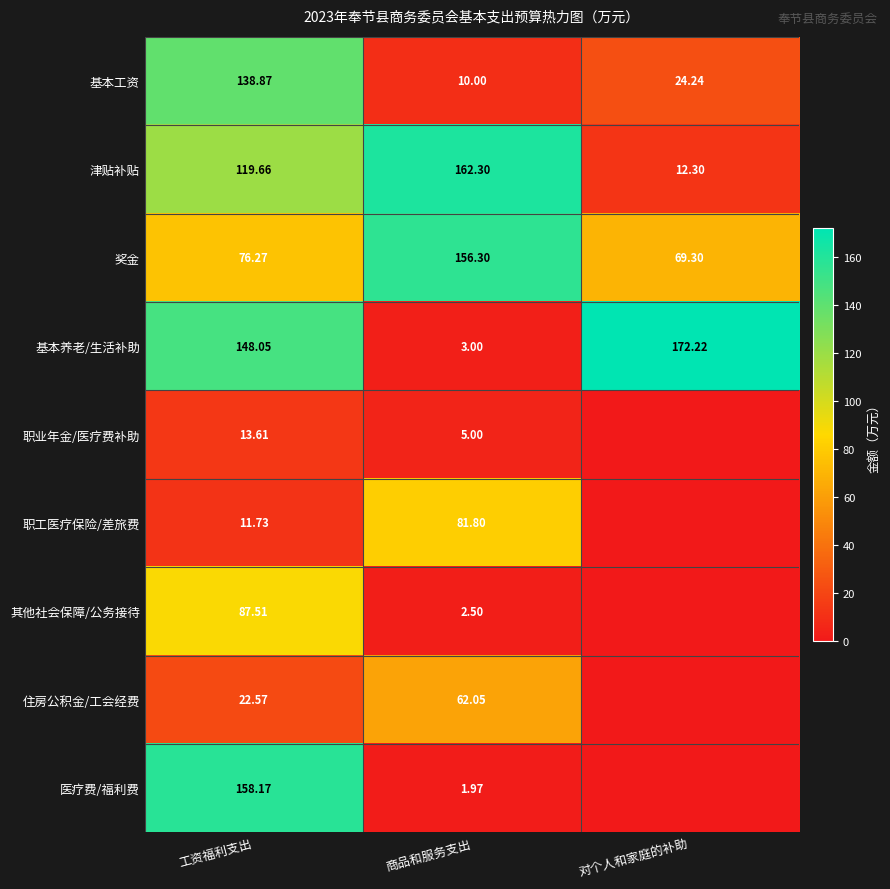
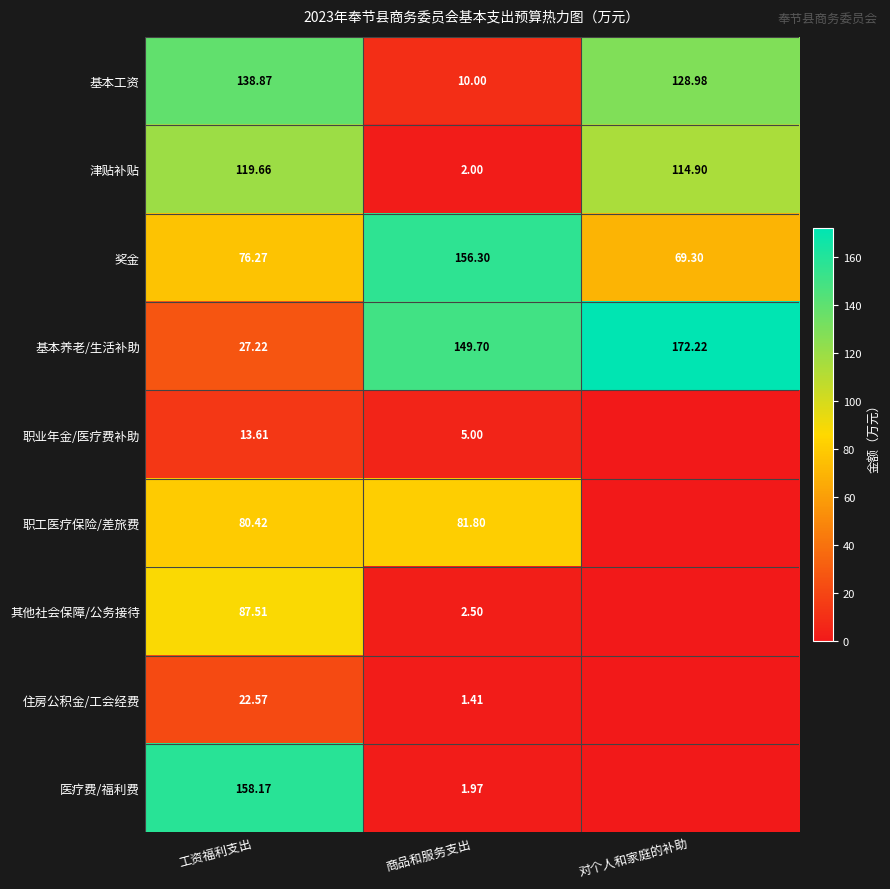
  {
    "基本工资": {
      "工资福利支出": 138.87,
      "商品和服务支出": 10.00,
-     "对个人和家庭的补助": 24.24
+     "对个人和家庭的补助": 128.98
    },
    "津贴补贴": {
      "工资福利支出": 119.66,
-     "商品和服务支出": 162.30,
-     "对个人和家庭的补助": 12.30
+     "商品和服务支出": 2.00,
+     "对个人和家庭的补助": 114.90
    },
    "奖金": {
      "工资福利支出": 76.27,
      "商品和服务支出": 156.30,
      "对个人和家庭的补助": 69.30
    },
    "基本养老/生活补助": {
-     "工资福利支出": 148.05,
-     "商品和服务支出": 3.00,
+     "工资福利支出": 27.22,
+     "商品和服务支出": 149.70,
      "对个人和家庭的补助": 172.22
    },
    "职业年金/医疗费补助": {
      "工资福利支出": 13.61,
      "商品和服务支出": 5.00
    },
    "职工医疗保险/差旅费": {
-     "工资福利支出": 11.73,
+     "工资福利支出": 80.42,
      "商品和服务支出": 81.80
    },
    "其他社会保障/公务接待": {
      "工资福利支出": 87.51,
      "商品和服务支出": 2.50
    },
    "住房公积金/工会经费": {
      "工资福利支出": 22.57,
-     "商品和服务支出": 62.05
+     "商品和服务支出": 1.41
    },
    "医疗费/福利费": {
      "工资福利支出": 158.17,
      "商品和服务支出": 1.97
    }
  }
